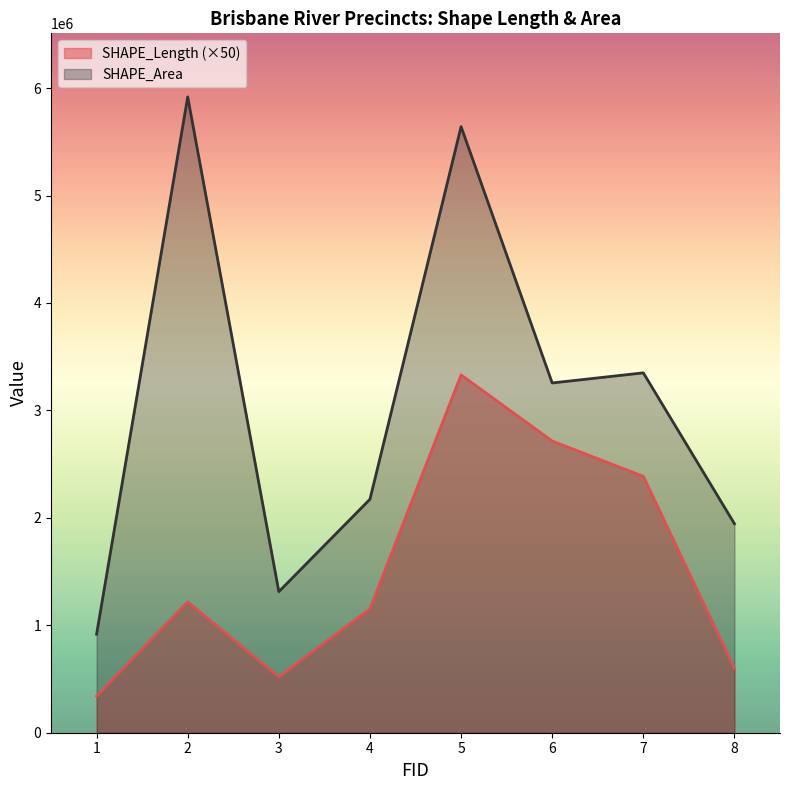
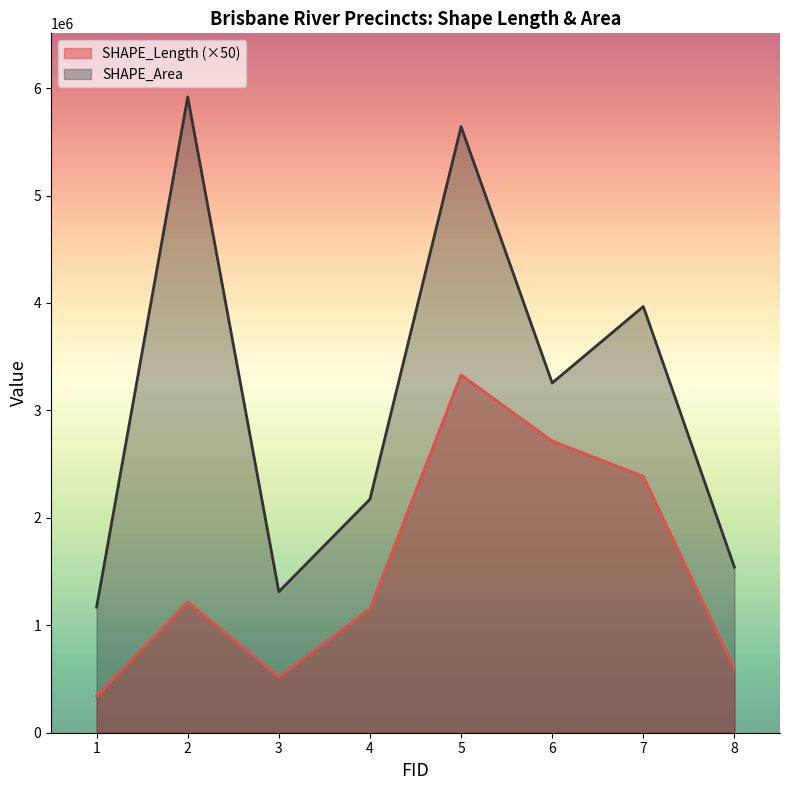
  {
    "SHAPE_Length (×50)": {
      "1": 340000,
      "2": 1220000,
      "3": 520000,
      "4": 1150000,
      "5": 3330000,
      "6": 2710000,
      "7": 2390000,
      "8": 600000
    },
    "SHAPE_Area": {
-     "1": 920000,
+     "1": 1170000,
      "2": 5920000,
      "3": 1310000,
      "4": 2170000,
      "5": 5640000,
      "6": 3260000,
-     "7": 3350000,
-     "8": 1950000
+     "7": 3970000,
+     "8": 1540000
    }
  }
